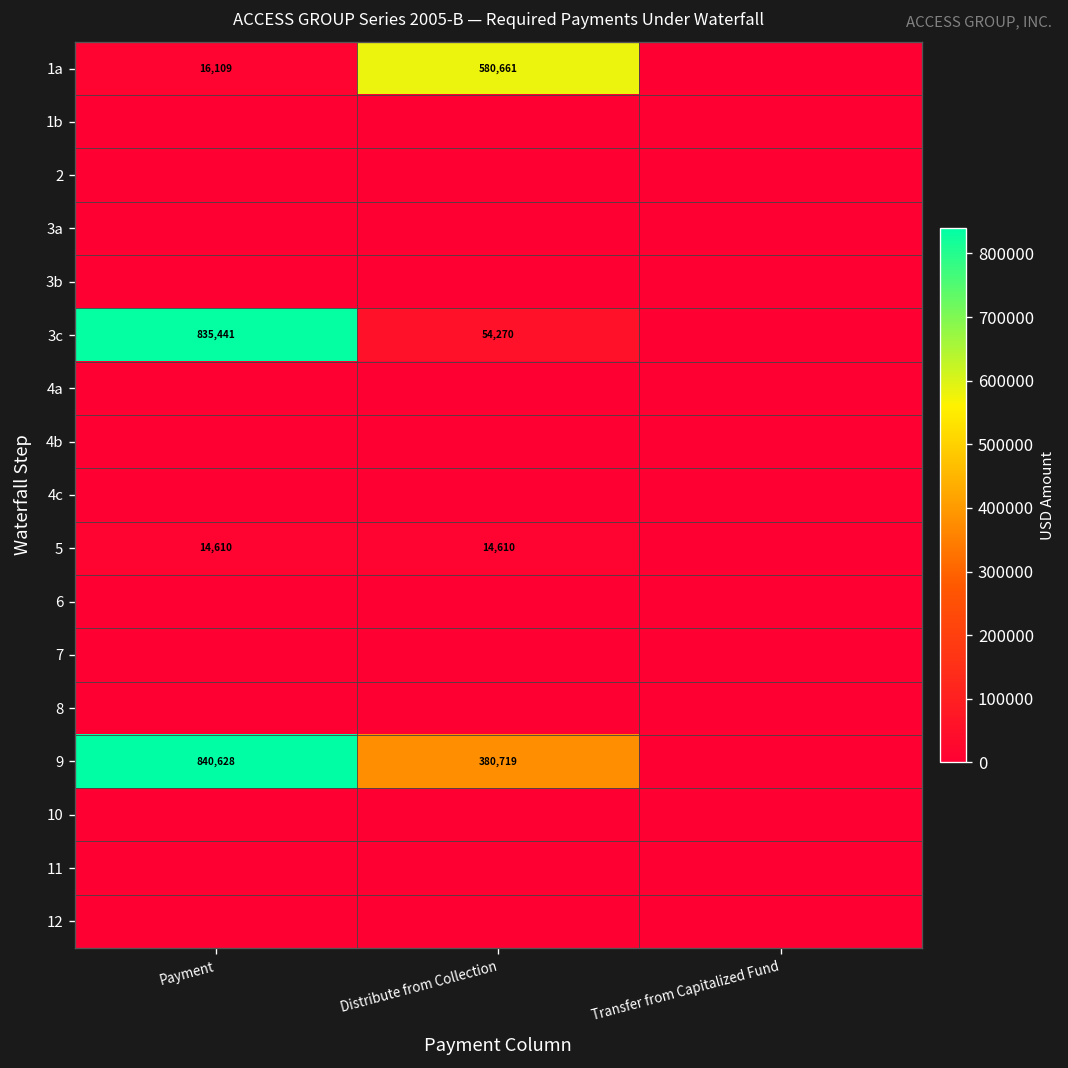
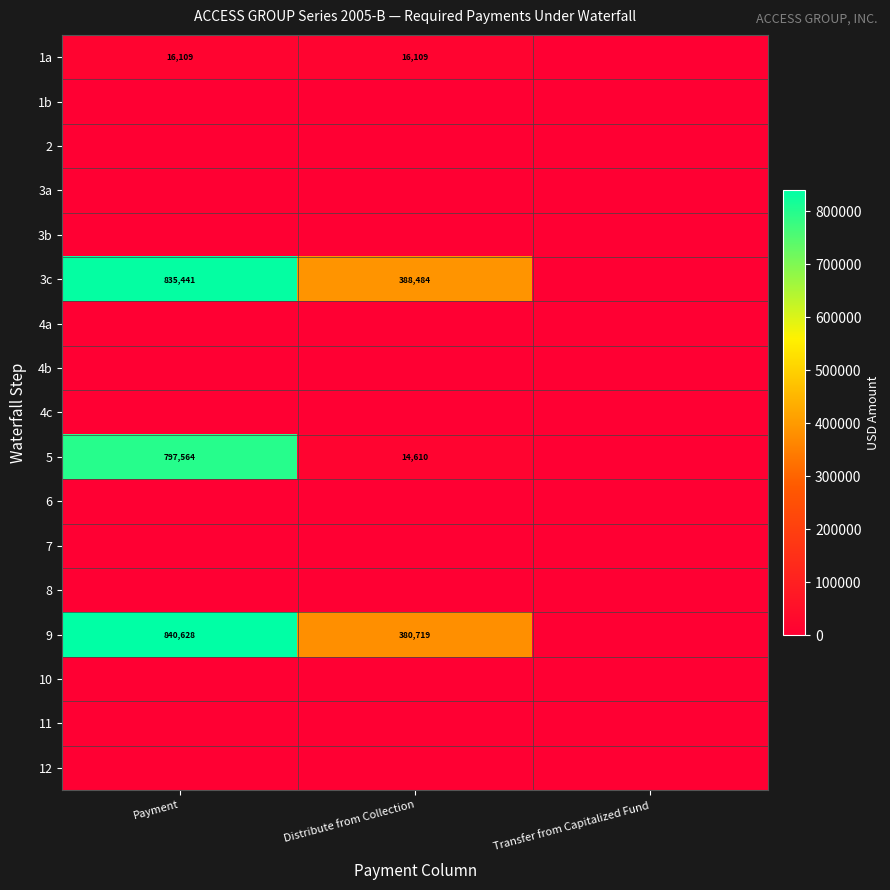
  {
    "1a": {
      "Payment": "16,109",
-     "Distribute from Collection": "580,661"
+     "Distribute from Collection": "16,109"
    },
    "3c": {
      "Payment": "835,441",
-     "Distribute from Collection": "54,270"
+     "Distribute from Collection": "388,484"
    },
    "5": {
-     "Payment": "14,610",
+     "Payment": "797,564",
      "Distribute from Collection": "14,610"
    },
    "9": {
      "Payment": "840,628",
      "Distribute from Collection": "380,719"
    }
  }
